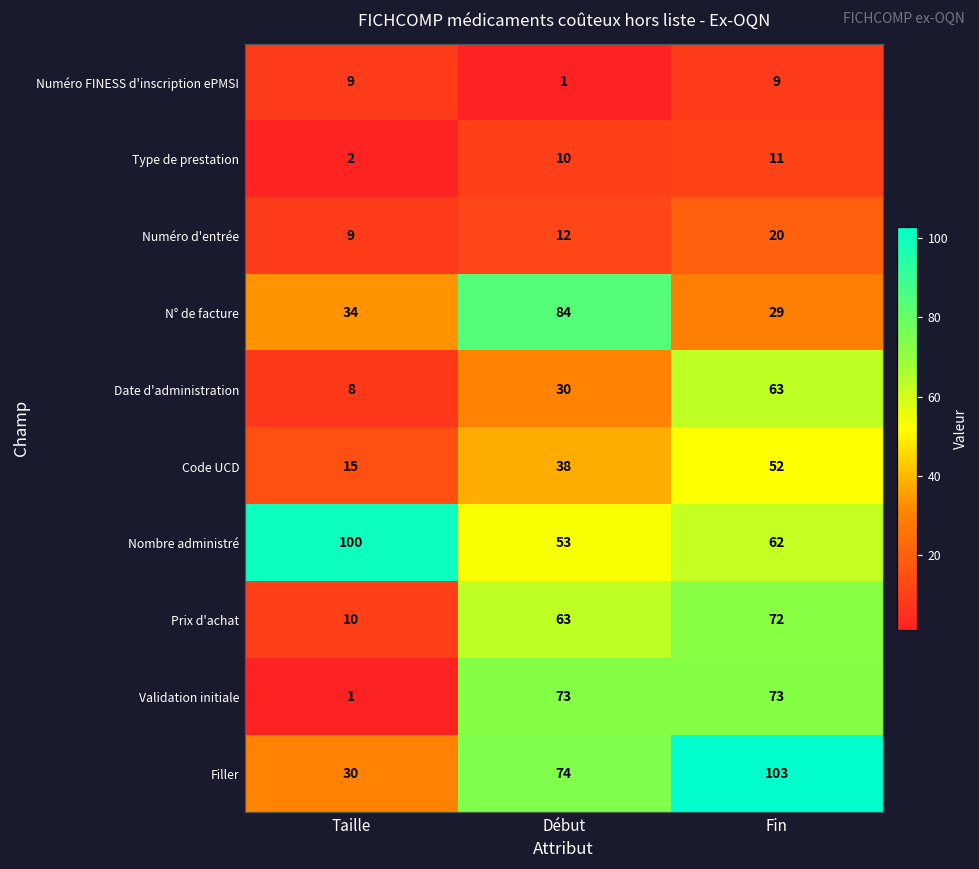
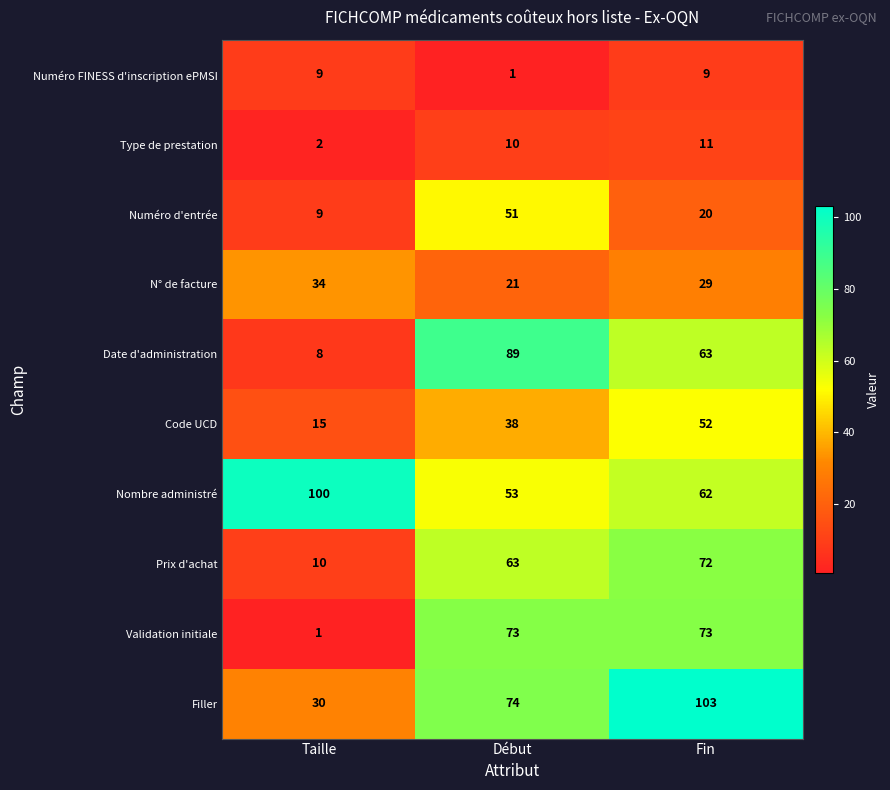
  {
    "Numéro FINESS d'inscription ePMSI": {
      "Taille": 9,
      "Début": 1,
      "Fin": 9
    },
    "Type de prestation": {
      "Taille": 2,
      "Début": 10,
      "Fin": 11
    },
    "Numéro d'entrée": {
      "Taille": 9,
-     "Début": 12,
+     "Début": 51,
      "Fin": 20
    },
    "N° de facture": {
      "Taille": 34,
-     "Début": 84,
+     "Début": 21,
      "Fin": 29
    },
    "Date d'administration": {
      "Taille": 8,
-     "Début": 30,
+     "Début": 89,
      "Fin": 63
    },
    "Code UCD": {
      "Taille": 15,
      "Début": 38,
      "Fin": 52
    },
    "Nombre administré": {
      "Taille": 100,
      "Début": 53,
      "Fin": 62
    },
    "Prix d'achat": {
      "Taille": 10,
      "Début": 63,
      "Fin": 72
    },
    "Validation initiale": {
      "Taille": 1,
      "Début": 73,
      "Fin": 73
    },
    "Filler": {
      "Taille": 30,
      "Début": 74,
      "Fin": 103
    }
  }
